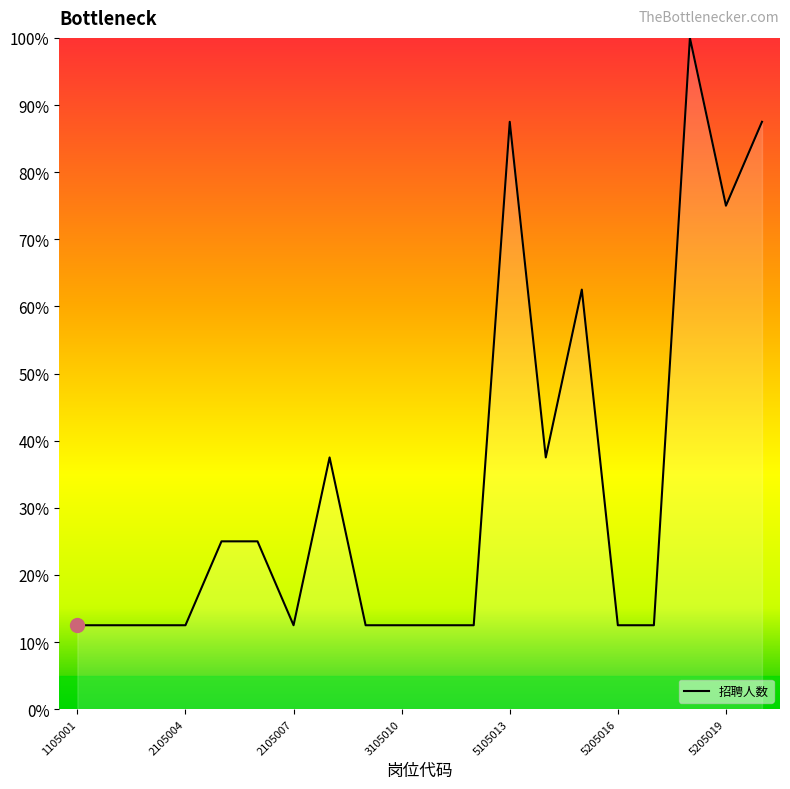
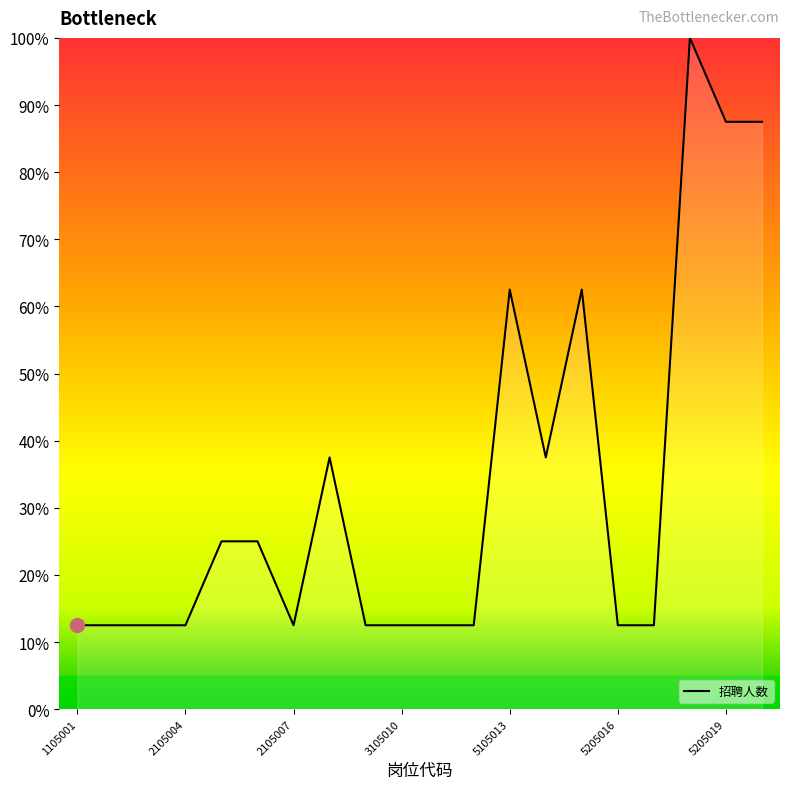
  {
    "招聘人数": {
      "2105004": "13%",
      "2105007": "13%",
      "3105010": "13%",
-     "5105013": "88%",
+     "5105013": "63%",
      "5205016": "13%",
-     "5205019": "75%"
+     "5205019": "88%"
    }
  }
